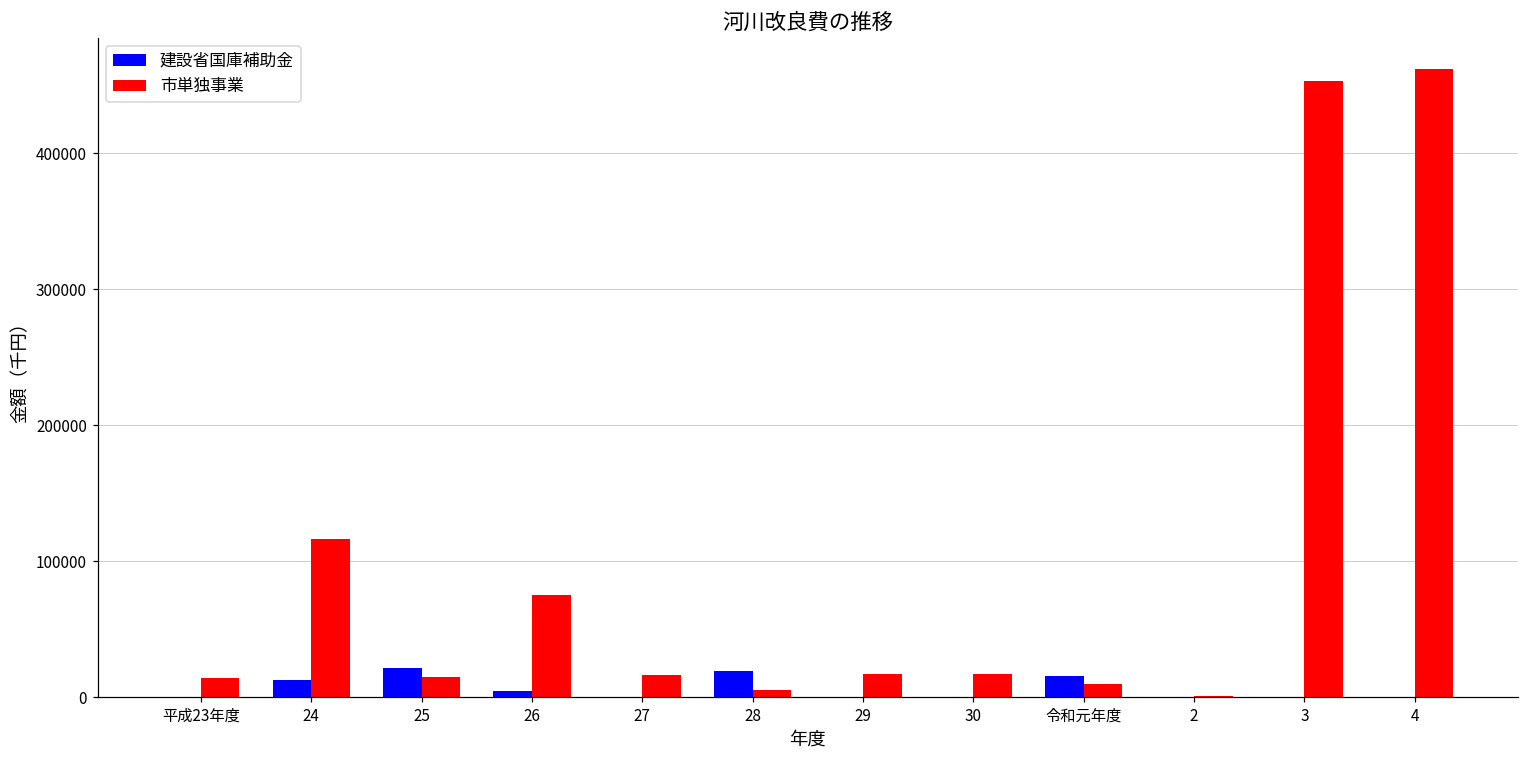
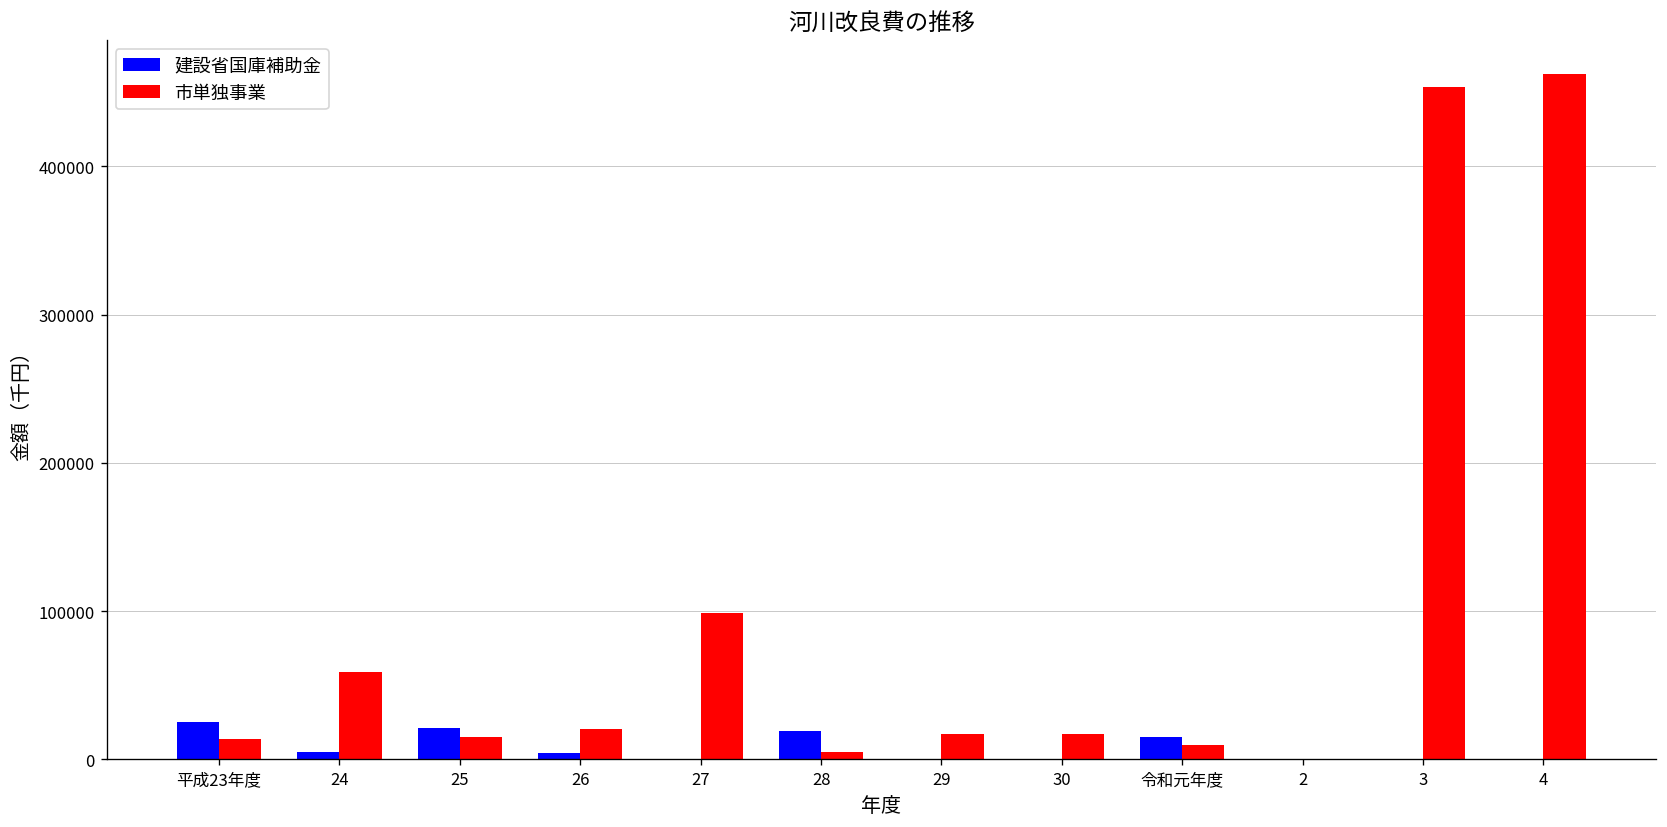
  {
    "建設省国庫補助金": {
-     "平成23年度": 0,
-     "24": 13000,
+     "平成23年度": 25000,
+     "24": 5000,
      "25": 22000,
      "26": 4000,
      "27": 0,
      "28": 19000,
      "29": 0,
      "30": 0,
      "令和元年度": 15000,
      "2": 0,
      "3": 0,
      "4": 0
    },
    "市単独事業": {
      "平成23年度": 14000,
-     "24": 117000,
+     "24": 59000,
      "25": 15000,
-     "26": 75000,
-     "27": 16000,
+     "26": 21000,
+     "27": 99000,
      "28": 5000,
      "29": 17000,
      "30": 17000,
      "令和元年度": 10000,
      "3": 453000,
      "4": 462000
    }
  }
